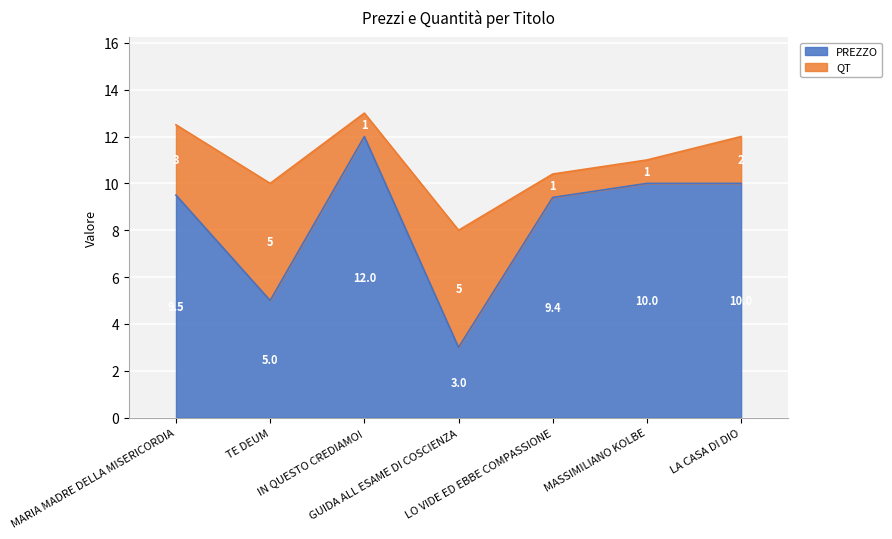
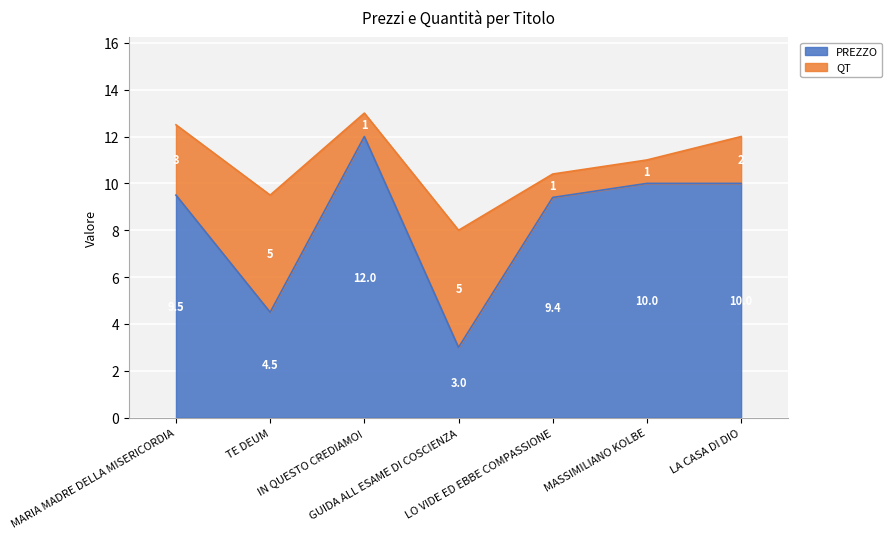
  {
    "PREZZO": {
-     "TE DEUM": 5.0
+     "TE DEUM": 4.5
    },
    "QT": {
      "IN QUESTO CREDIAMO!": 1,
      "LO VIDE ED EBBE COMPASSIONE": 1,
      "MASSIMILIANO KOLBE": 1,
      "LA CASA DI DIO": 2
    }
  }
